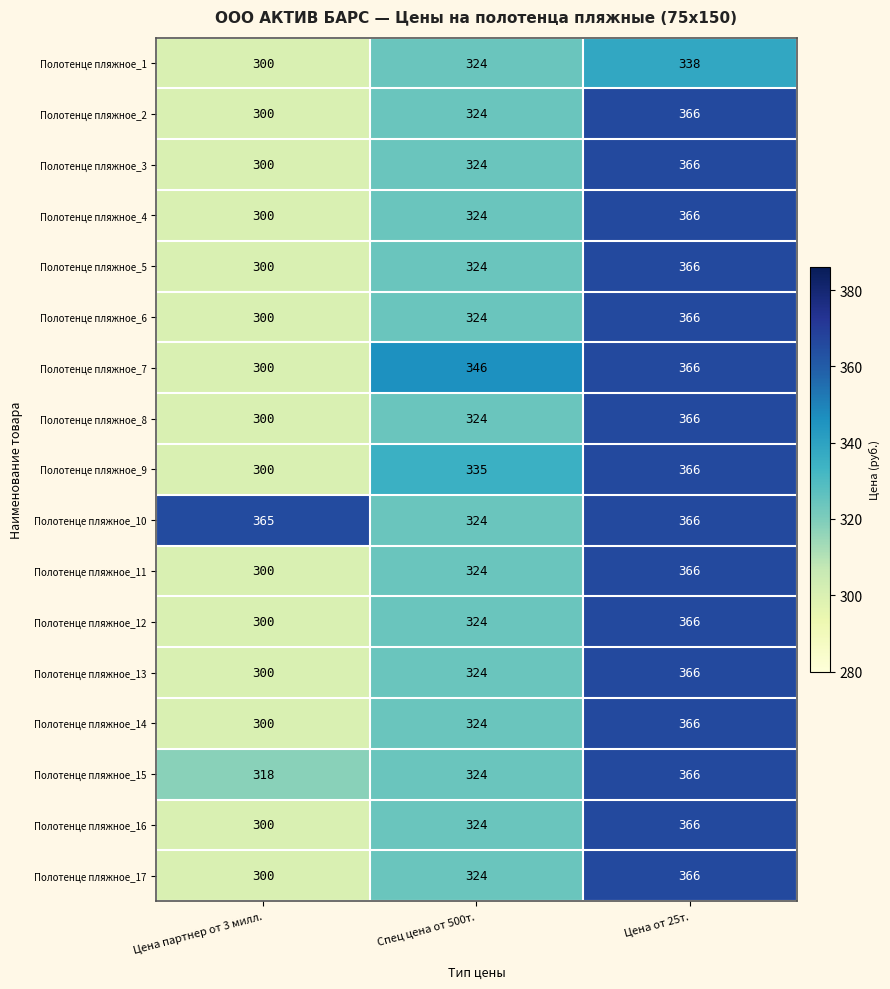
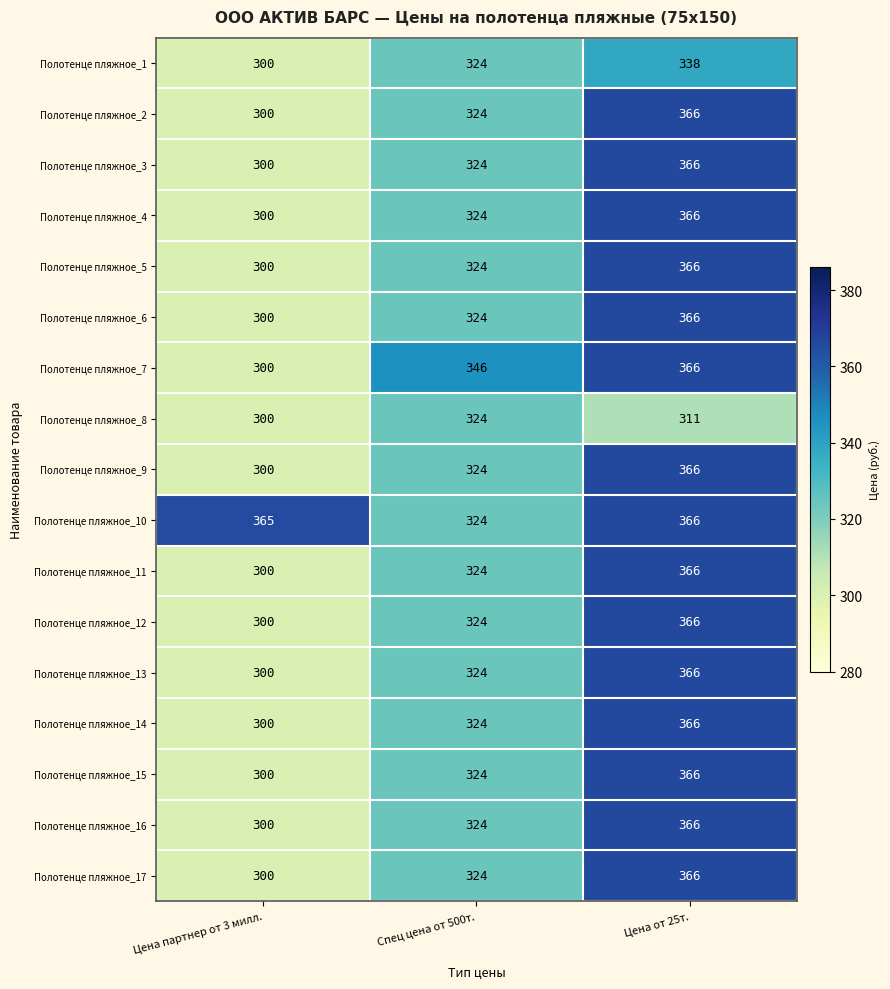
  {
    "Полотенце пляжное_1": {
      "Цена партнер от 3 милл.": 300,
      "Спец цена от 500т.": 324,
      "Цена от 25т.": 338
    },
    "Полотенце пляжное_2": {
      "Цена партнер от 3 милл.": 300,
      "Спец цена от 500т.": 324,
      "Цена от 25т.": 366
    },
    "Полотенце пляжное_3": {
      "Цена партнер от 3 милл.": 300,
      "Спец цена от 500т.": 324,
      "Цена от 25т.": 366
    },
    "Полотенце пляжное_4": {
      "Цена партнер от 3 милл.": 300,
      "Спец цена от 500т.": 324,
      "Цена от 25т.": 366
    },
    "Полотенце пляжное_5": {
      "Цена партнер от 3 милл.": 300,
      "Спец цена от 500т.": 324,
      "Цена от 25т.": 366
    },
    "Полотенце пляжное_6": {
      "Цена партнер от 3 милл.": 300,
      "Спец цена от 500т.": 324,
      "Цена от 25т.": 366
    },
    "Полотенце пляжное_7": {
      "Цена партнер от 3 милл.": 300,
      "Спец цена от 500т.": 346,
      "Цена от 25т.": 366
    },
    "Полотенце пляжное_8": {
      "Цена партнер от 3 милл.": 300,
      "Спец цена от 500т.": 324,
-     "Цена от 25т.": 366
+     "Цена от 25т.": 311
    },
    "Полотенце пляжное_9": {
      "Цена партнер от 3 милл.": 300,
-     "Спец цена от 500т.": 335,
+     "Спец цена от 500т.": 324,
      "Цена от 25т.": 366
    },
    "Полотенце пляжное_10": {
      "Цена партнер от 3 милл.": 365,
      "Спец цена от 500т.": 324,
      "Цена от 25т.": 366
    },
    "Полотенце пляжное_11": {
      "Цена партнер от 3 милл.": 300,
      "Спец цена от 500т.": 324,
      "Цена от 25т.": 366
    },
    "Полотенце пляжное_12": {
      "Цена партнер от 3 милл.": 300,
      "Спец цена от 500т.": 324,
      "Цена от 25т.": 366
    },
    "Полотенце пляжное_13": {
      "Цена партнер от 3 милл.": 300,
      "Спец цена от 500т.": 324,
      "Цена от 25т.": 366
    },
    "Полотенце пляжное_14": {
      "Цена партнер от 3 милл.": 300,
      "Спец цена от 500т.": 324,
      "Цена от 25т.": 366
    },
    "Полотенце пляжное_15": {
-     "Цена партнер от 3 милл.": 318,
+     "Цена партнер от 3 милл.": 300,
      "Спец цена от 500т.": 324,
      "Цена от 25т.": 366
    },
    "Полотенце пляжное_16": {
      "Цена партнер от 3 милл.": 300,
      "Спец цена от 500т.": 324,
      "Цена от 25т.": 366
    },
    "Полотенце пляжное_17": {
      "Цена партнер от 3 милл.": 300,
      "Спец цена от 500т.": 324,
      "Цена от 25т.": 366
    }
  }
